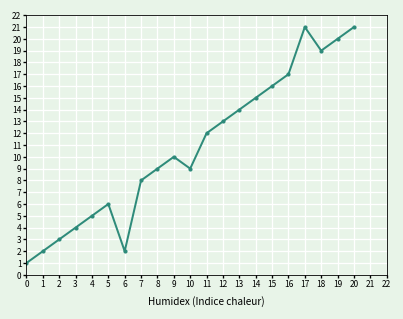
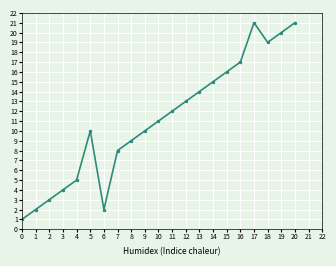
  {
    "0": 1,
    "1": 2,
    "2": 3,
    "3": 4,
    "4": 5,
-   "5": 6,
+   "5": 10,
    "6": 2,
    "7": 8,
    "8": 9,
    "9": 10,
-   "10": 9,
+   "10": 11,
    "11": 12,
    "12": 13,
    "13": 14,
    "14": 15,
    "15": 16,
    "16": 17,
    "17": 21,
    "18": 19,
    "19": 20,
    "20": 21
  }
